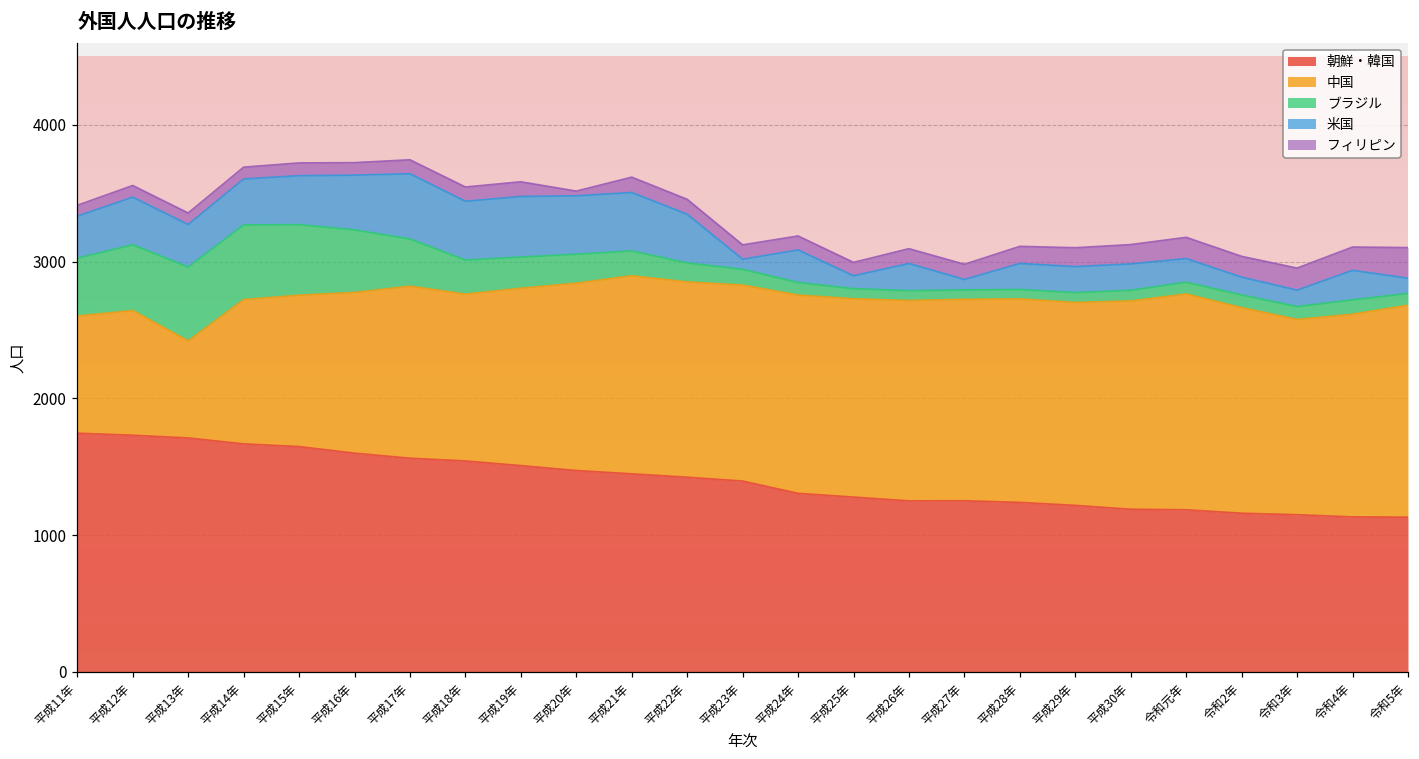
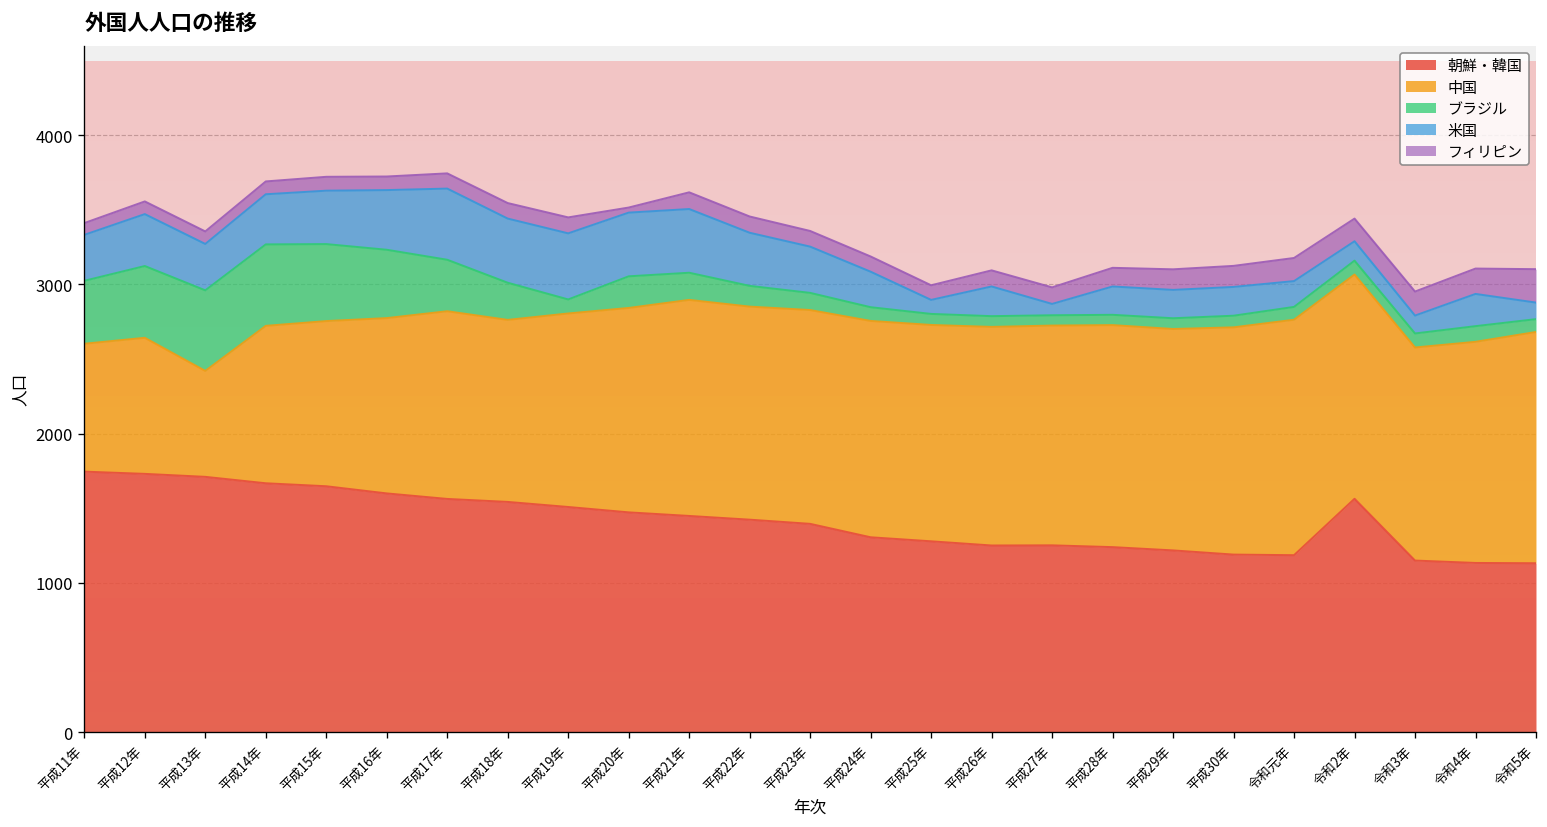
  {
    "朝鮮・韓国": {
      "平成11年": 1750,
      "平成12年": 1730,
      "平成13年": 1710,
      "平成14年": 1670,
      "平成15年": 1650,
      "平成16年": 1600,
      "平成17年": 1560,
      "平成18年": 1540,
      "平成19年": 1510,
      "平成20年": 1470,
      "平成21年": 1450,
      "平成22年": 1420,
      "平成23年": 1400,
      "平成24年": 1310,
      "平成25年": 1280,
      "平成26年": 1250,
      "平成27年": 1250,
      "平成28年": 1240,
      "平成29年": 1220,
      "平成30年": 1190,
      "令和元年": 1190,
-     "令和2年": 1160,
+     "令和2年": 1560,
      "令和3年": 1150,
      "令和4年": 1130,
      "令和5年": 1130
    },
    "中国": {
      "平成11年": 860,
      "平成12年": 910,
      "平成13年": 710,
      "平成14年": 1060,
      "平成15年": 1110,
      "平成16年": 1180,
      "平成17年": 1260,
      "平成18年": 1220,
      "平成19年": 1300,
      "平成20年": 1370,
      "平成21年": 1450,
      "平成22年": 1430,
      "平成23年": 1430,
      "平成24年": 1450,
      "平成25年": 1450,
      "平成26年": 1470,
      "平成27年": 1470,
      "平成28年": 1490,
      "平成29年": 1480,
      "平成30年": 1520,
      "令和元年": 1580,
      "令和2年": 1500,
      "令和3年": 1430,
      "令和4年": 1480,
      "令和5年": 1550
    },
    "ブラジル": {
      "平成11年": 420,
      "平成12年": 480,
      "平成13年": 540,
      "平成14年": 550,
      "平成15年": 520,
      "平成16年": 460,
      "平成17年": 350,
      "平成18年": 250,
-     "平成19年": 230,
+     "平成19年": 90,
      "平成20年": 210,
      "平成21年": 180,
      "平成22年": 140,
      "平成23年": 120,
      "平成24年": 90,
      "平成25年": 70,
      "平成26年": 70,
      "平成27年": 70,
      "平成28年": 70,
      "平成29年": 70,
      "平成30年": 80,
      "令和元年": 90,
      "令和2年": 90,
      "令和3年": 90,
      "令和4年": 110,
      "令和5年": 90
    },
    "米国": {
      "平成11年": 310,
      "平成12年": 350,
      "平成13年": 310,
      "平成14年": 340,
      "平成15年": 360,
      "平成16年": 400,
      "平成17年": 480,
      "平成18年": 430,
      "平成19年": 440,
      "平成20年": 430,
      "平成21年": 430,
      "平成22年": 360,
-     "平成23年": 70,
+     "平成23年": 310,
      "平成24年": 240,
      "平成25年": 90,
      "平成26年": 200,
      "平成27年": 80,
      "平成28年": 190,
      "平成29年": 190,
      "平成30年": 190,
      "令和元年": 170,
      "令和2年": 130,
      "令和3年": 120,
      "令和4年": 220,
      "令和5年": 110
    },
    "フィリピン": {
      "平成11年": 80,
      "平成12年": 90,
      "平成13年": 80,
      "平成14年": 90,
      "平成15年": 90,
      "平成16年": 90,
      "平成17年": 100,
      "平成18年": 100,
      "平成19年": 110,
      "平成20年": 30,
      "平成21年": 110,
      "平成22年": 110,
      "平成23年": 110,
      "平成24年": 100,
      "平成25年": 100,
      "平成26年": 110,
      "平成27年": 110,
      "平成28年": 130,
      "平成29年": 140,
      "平成30年": 140,
      "令和元年": 160,
      "令和2年": 150,
      "令和3年": 160,
      "令和4年": 170,
      "令和5年": 220
    }
  }
